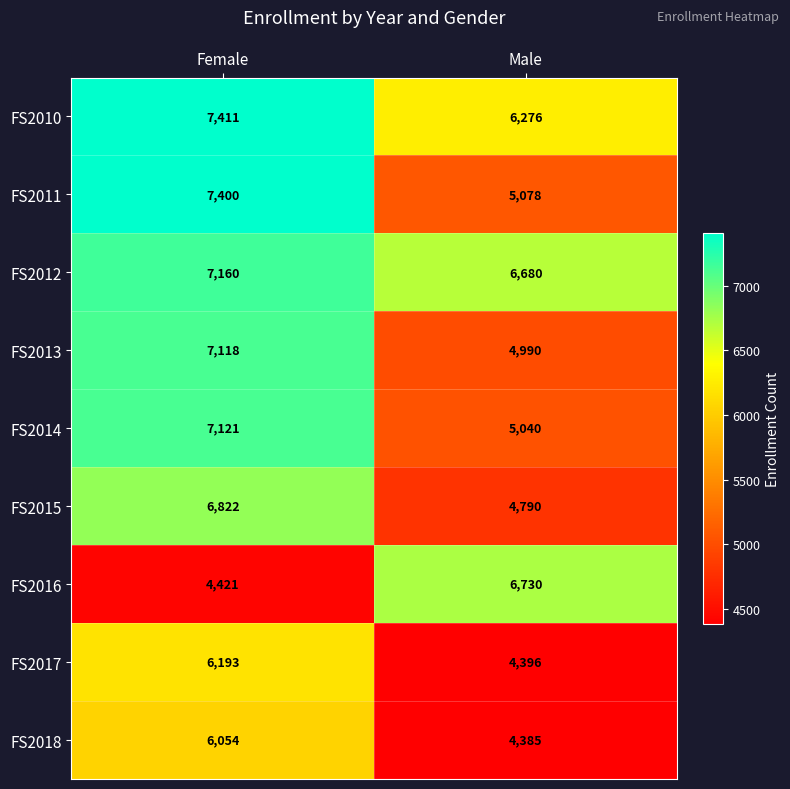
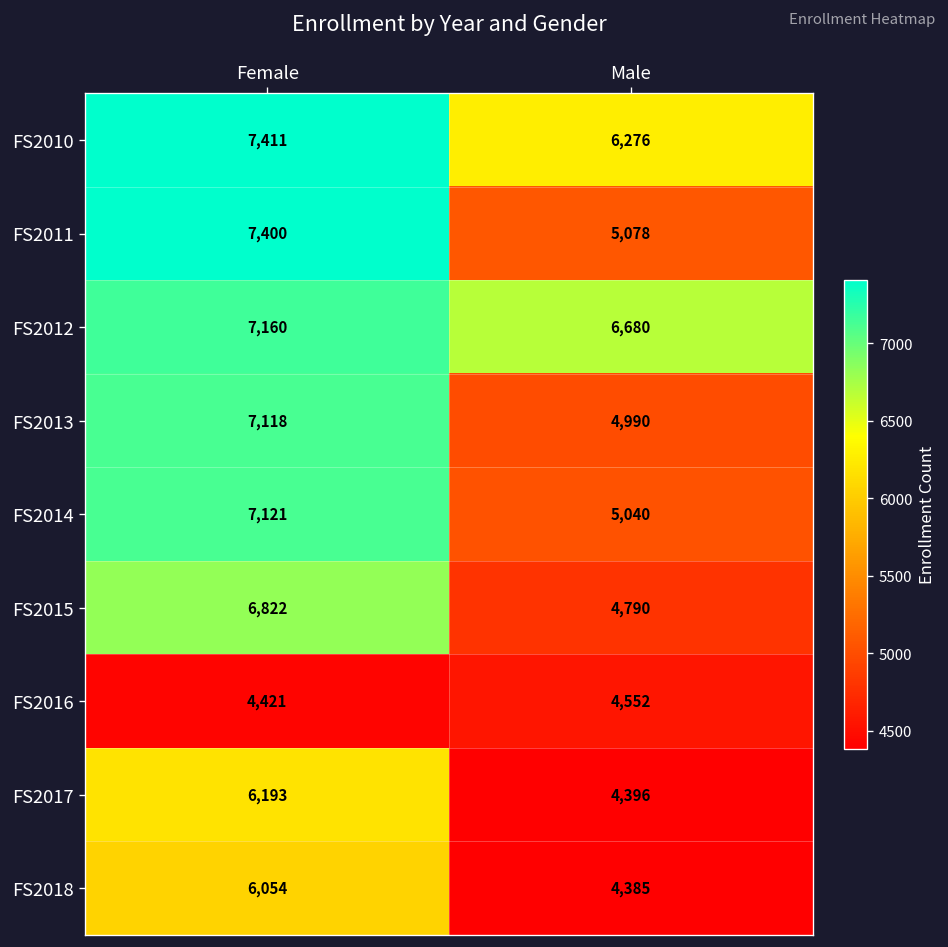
  {
    "FS2010": {
      "Female": "7,411",
      "Male": "6,276"
    },
    "FS2011": {
      "Female": "7,400",
      "Male": "5,078"
    },
    "FS2012": {
      "Female": "7,160",
      "Male": "6,680"
    },
    "FS2013": {
      "Female": "7,118",
      "Male": "4,990"
    },
    "FS2014": {
      "Female": "7,121",
      "Male": "5,040"
    },
    "FS2015": {
      "Female": "6,822",
      "Male": "4,790"
    },
    "FS2016": {
      "Female": "4,421",
-     "Male": "6,730"
+     "Male": "4,552"
    },
    "FS2017": {
      "Female": "6,193",
      "Male": "4,396"
    },
    "FS2018": {
      "Female": "6,054",
      "Male": "4,385"
    }
  }
